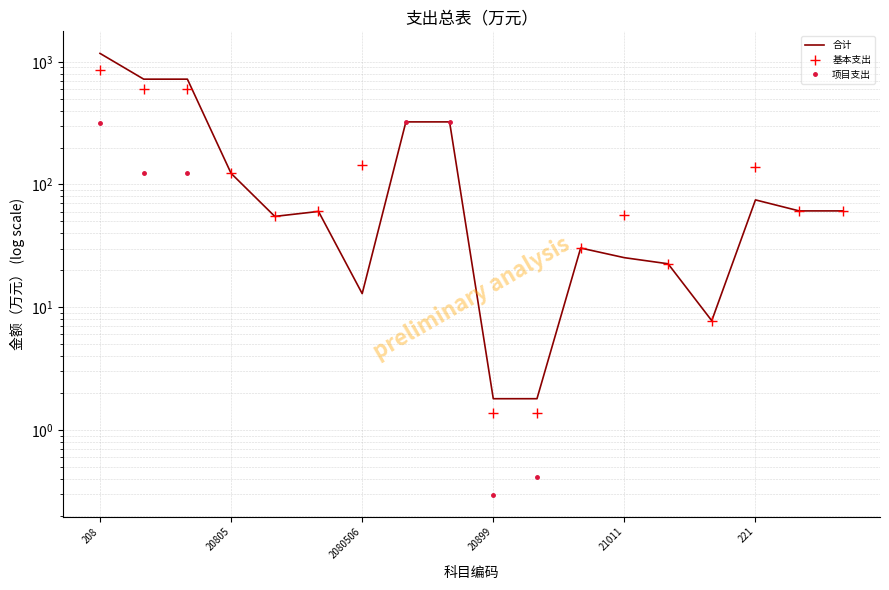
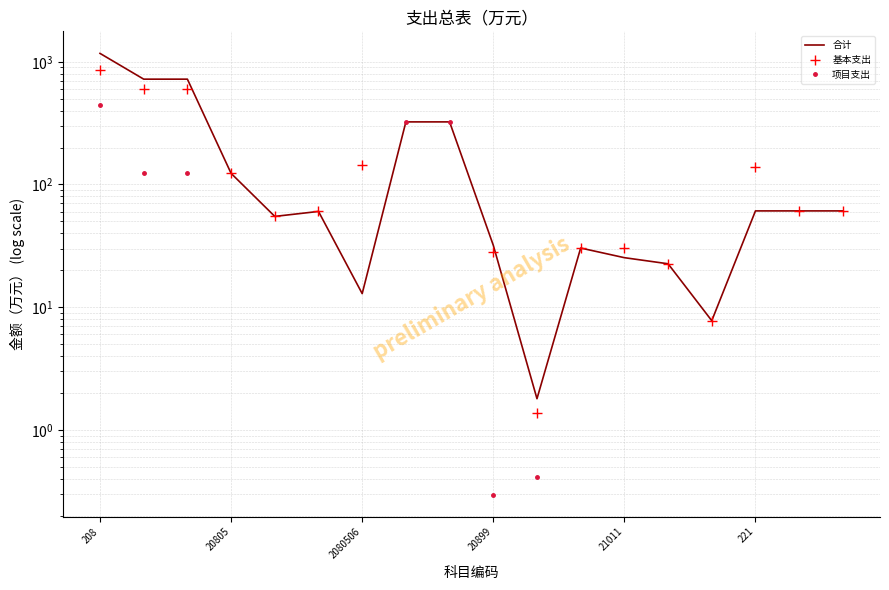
  {
    "合计": {
      "208": 1200,
      "2080506": 13,
-     "20899": 1.8,
+     "20899": 32,
      "21011": 25,
-     "221": 70
+     "221": 60
    },
    "基本支出": {
      "208": 900,
      "2080506": 140,
-     "20899": 1.4,
-     "21011": 60,
+     "20899": 28,
+     "21011": 30,
      "221": 140
    },
    "项目支出": {
-     "208": 310,
+     "208": 450,
      "20899": 0.30
    }
  }
